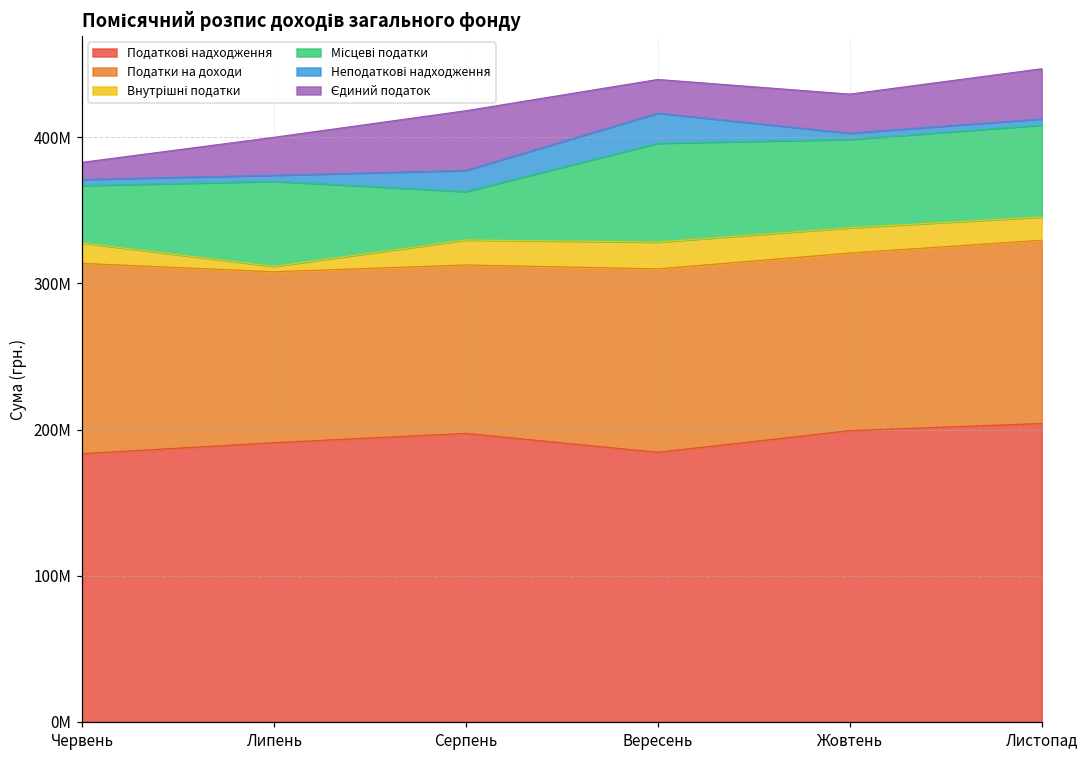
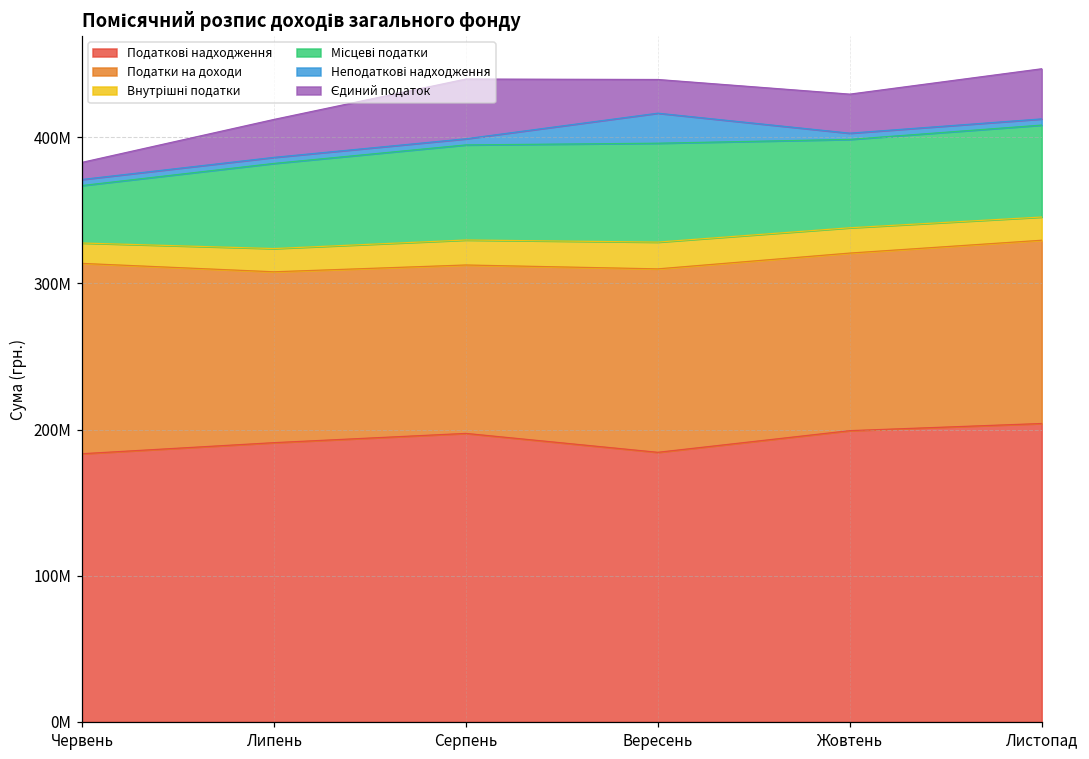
  {
    "Внутрішні податки": {
      "Червень": 14000000,
-     "Липень": 4000000,
+     "Липень": 16000000,
      "Серпень": 17000000,
      "Вересень": 18000000,
      "Жовтень": 17000000,
      "Листопад": 16000000
    },
    "Місцеві податки": {
      "Червень": 39000000,
      "Липень": 58000000,
-     "Серпень": 33000000,
+     "Серпень": 65000000,
      "Вересень": 68000000,
      "Жовтень": 60000000,
      "Листопад": 63000000
    },
    "Неподаткові надходження": {
      "Червень": 4000000,
      "Липень": 4000000,
-     "Серпень": 14000000,
+     "Серпень": 4000000,
      "Вересень": 21000000,
      "Жовтень": 4000000,
      "Листопад": 4000000
    },
    "Єдиний податок": {
      "Червень": 12000000,
      "Липень": 26000000,
      "Вересень": 23000000,
      "Жовтень": 27000000,
      "Листопад": 34000000
    }
  }
